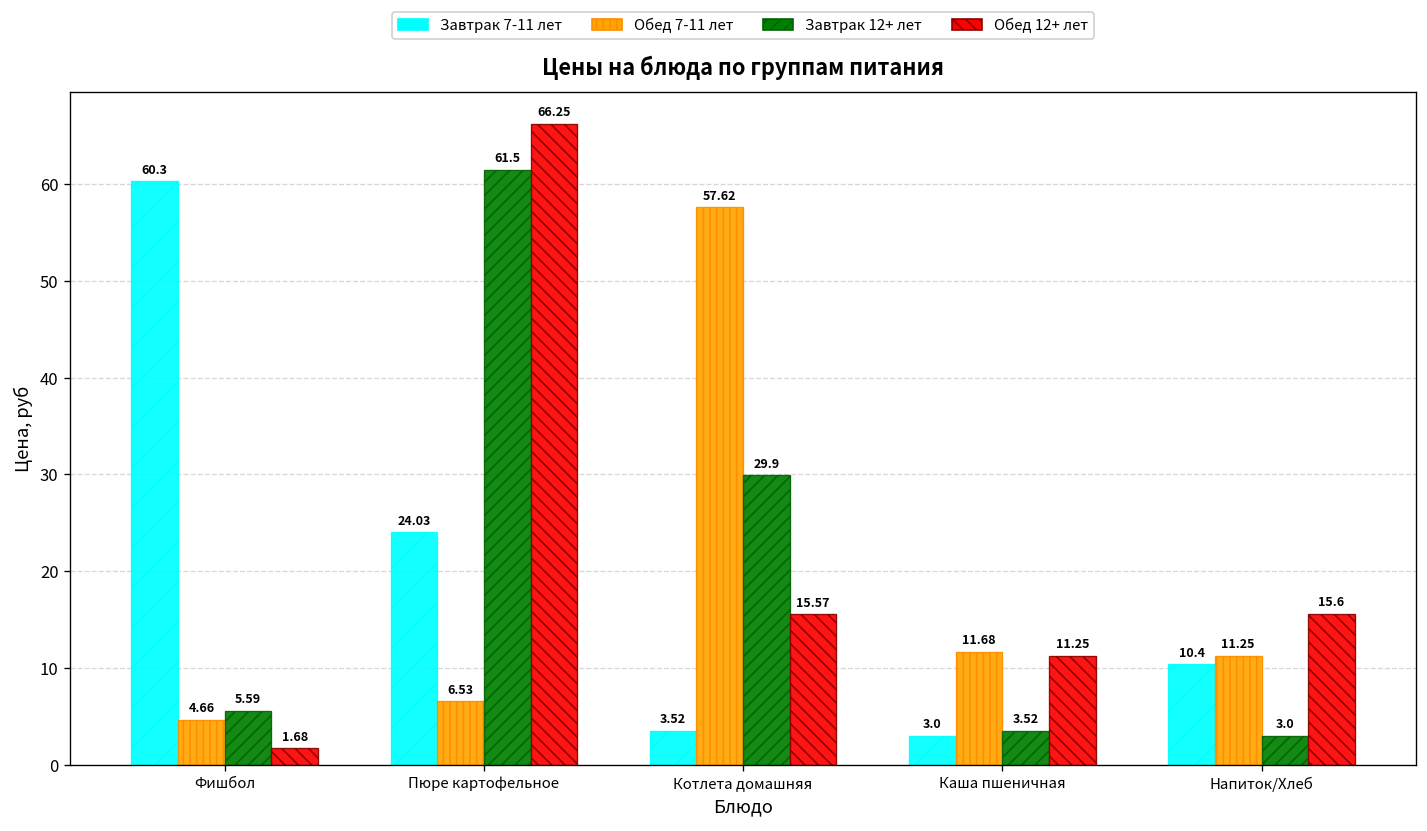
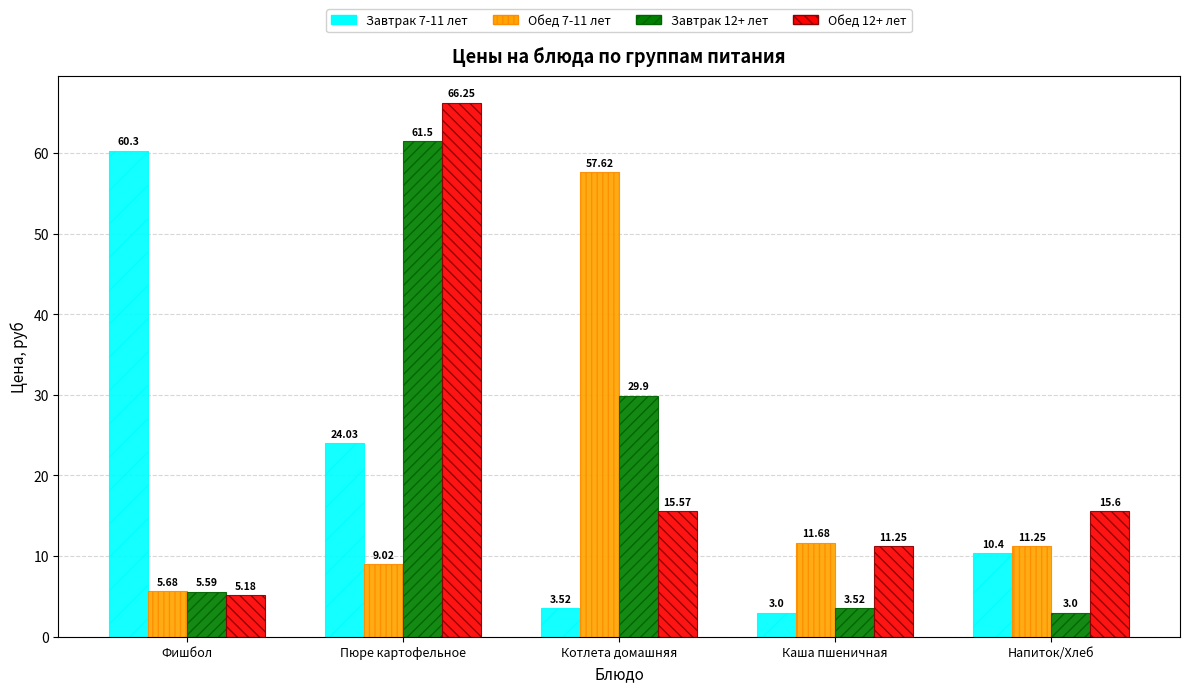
  {
    "Завтрак 7-11 лет": {
      "Фишбол": 60.3,
      "Пюре картофельное": 24.03,
      "Котлета домашняя": 3.52,
      "Каша пшеничная": 3.0,
      "Напиток/Хлеб": 10.4
    },
    "Обед 7-11 лет": {
-     "Фишбол": 4.66,
-     "Пюре картофельное": 6.53,
+     "Фишбол": 5.68,
+     "Пюре картофельное": 9.02,
      "Котлета домашняя": 57.62,
      "Каша пшеничная": 11.68,
      "Напиток/Хлеб": 11.25
    },
    "Завтрак 12+ лет": {
      "Фишбол": 5.59,
      "Пюре картофельное": 61.5,
      "Котлета домашняя": 29.9,
      "Каша пшеничная": 3.52,
      "Напиток/Хлеб": 3.0
    },
    "Обед 12+ лет": {
-     "Фишбол": 1.68,
+     "Фишбол": 5.18,
      "Пюре картофельное": 66.25,
      "Котлета домашняя": 15.57,
      "Каша пшеничная": 11.25,
      "Напиток/Хлеб": 15.6
    }
  }
